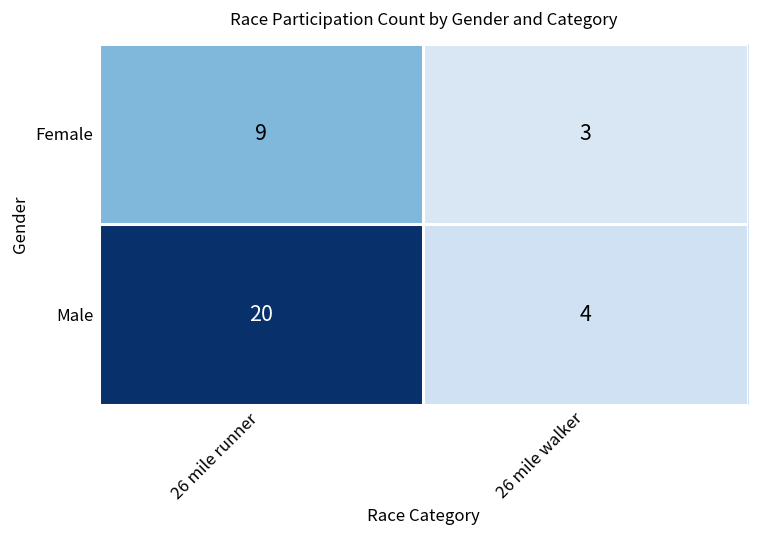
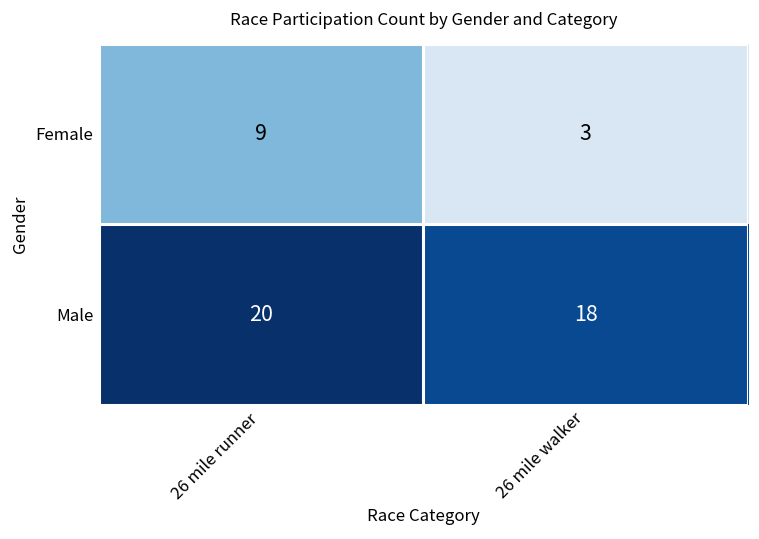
  {
    "Female": {
      "26 mile runner": 9,
      "26 mile walker": 3
    },
    "Male": {
      "26 mile runner": 20,
-     "26 mile walker": 4
+     "26 mile walker": 18
    }
  }
